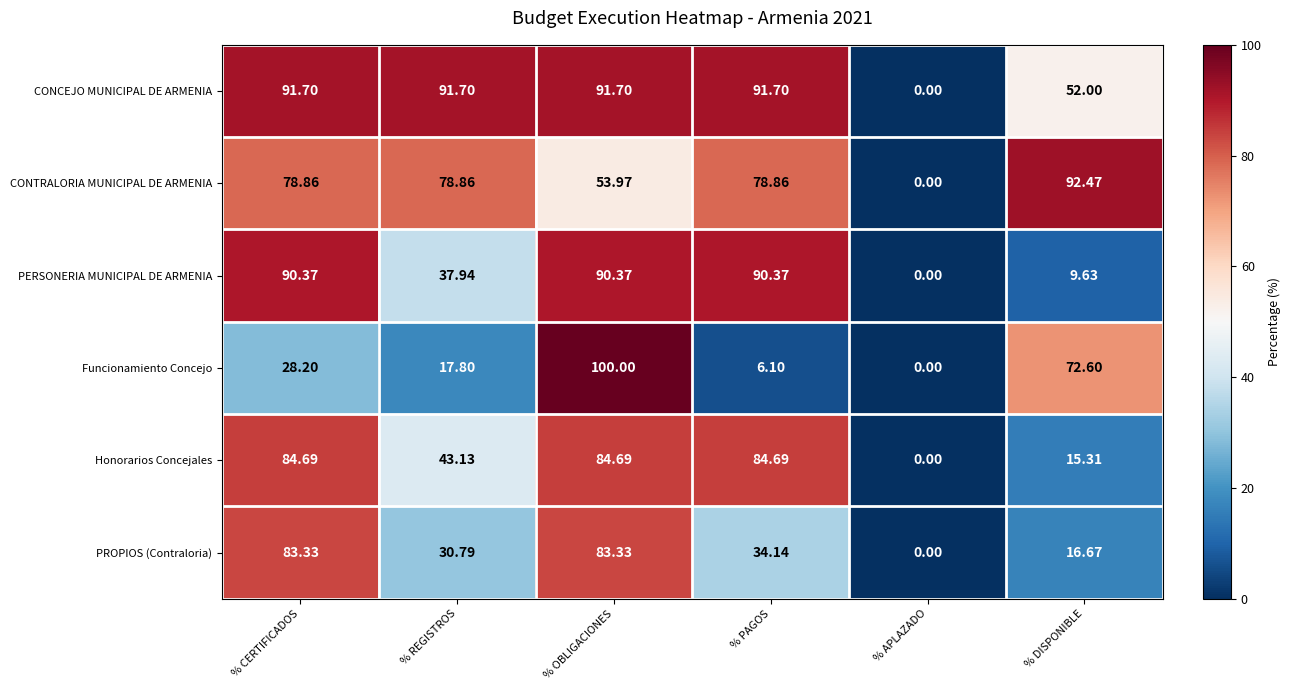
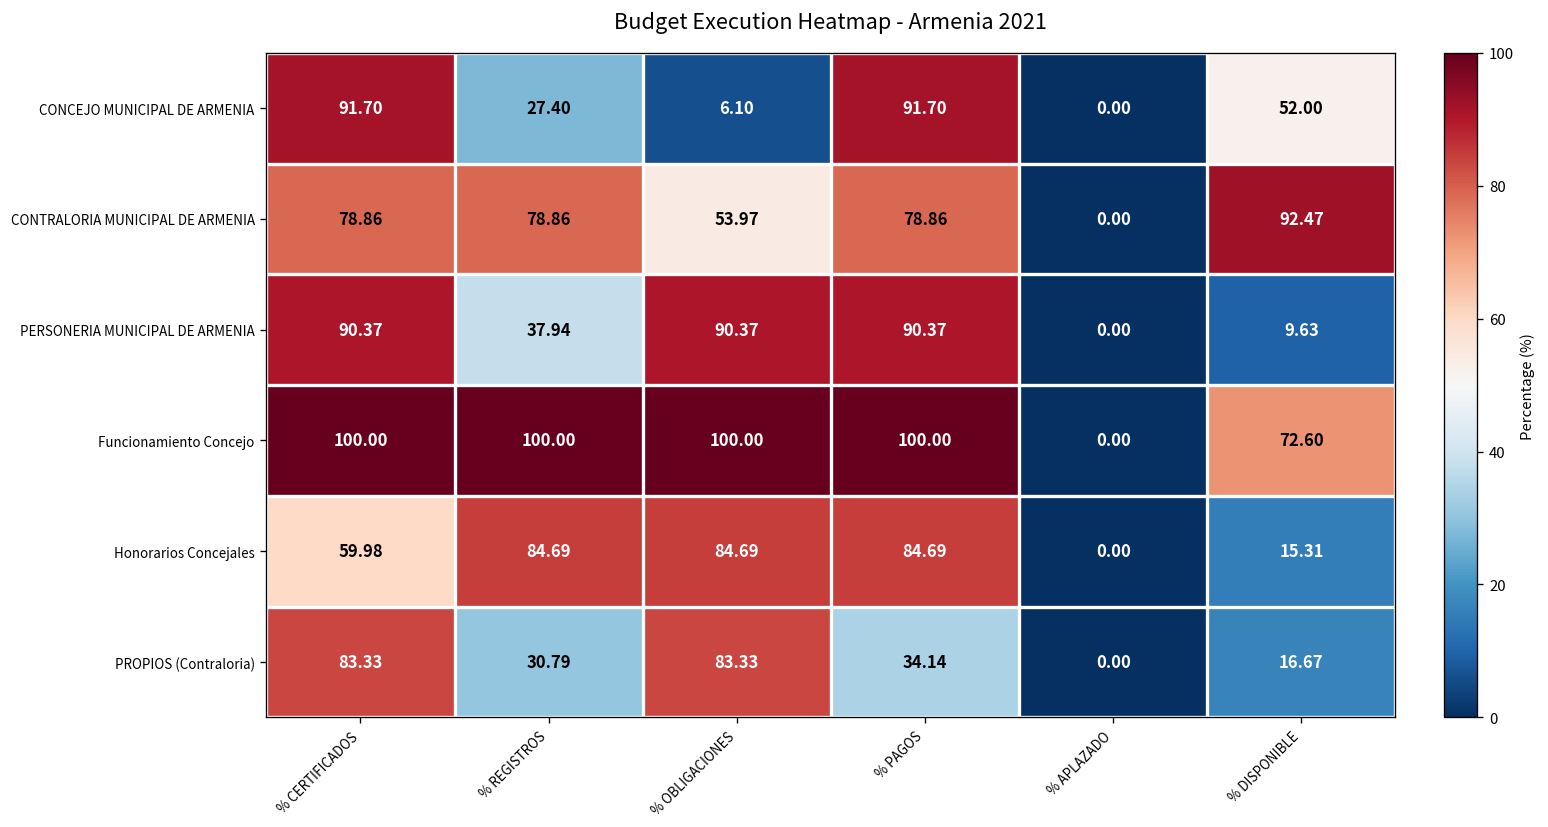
  {
    "CONCEJO MUNICIPAL DE ARMENIA": {
      "% CERTIFICADOS": 91.70,
-     "% REGISTROS": 91.70,
-     "% OBLIGACIONES": 91.70,
+     "% REGISTROS": 27.40,
+     "% OBLIGACIONES": 6.10,
      "% PAGOS": 91.70,
      "% APLAZADO": 0.00,
      "% DISPONIBLE": 52.00
    },
    "CONTRALORIA MUNICIPAL DE ARMENIA": {
      "% CERTIFICADOS": 78.86,
      "% REGISTROS": 78.86,
      "% OBLIGACIONES": 53.97,
      "% PAGOS": 78.86,
      "% APLAZADO": 0.00,
      "% DISPONIBLE": 92.47
    },
    "PERSONERIA MUNICIPAL DE ARMENIA": {
      "% CERTIFICADOS": 90.37,
      "% REGISTROS": 37.94,
      "% OBLIGACIONES": 90.37,
      "% PAGOS": 90.37,
      "% APLAZADO": 0.00,
      "% DISPONIBLE": 9.63
    },
    "Funcionamiento Concejo": {
-     "% CERTIFICADOS": 28.20,
-     "% REGISTROS": 17.80,
+     "% CERTIFICADOS": 100.00,
+     "% REGISTROS": 100.00,
      "% OBLIGACIONES": 100.00,
-     "% PAGOS": 6.10,
+     "% PAGOS": 100.00,
      "% APLAZADO": 0.00,
      "% DISPONIBLE": 72.60
    },
    "Honorarios Concejales": {
-     "% CERTIFICADOS": 84.69,
-     "% REGISTROS": 43.13,
+     "% CERTIFICADOS": 59.98,
+     "% REGISTROS": 84.69,
      "% OBLIGACIONES": 84.69,
      "% PAGOS": 84.69,
      "% APLAZADO": 0.00,
      "% DISPONIBLE": 15.31
    },
    "PROPIOS (Contraloria)": {
      "% CERTIFICADOS": 83.33,
      "% REGISTROS": 30.79,
      "% OBLIGACIONES": 83.33,
      "% PAGOS": 34.14,
      "% APLAZADO": 0.00,
      "% DISPONIBLE": 16.67
    }
  }
